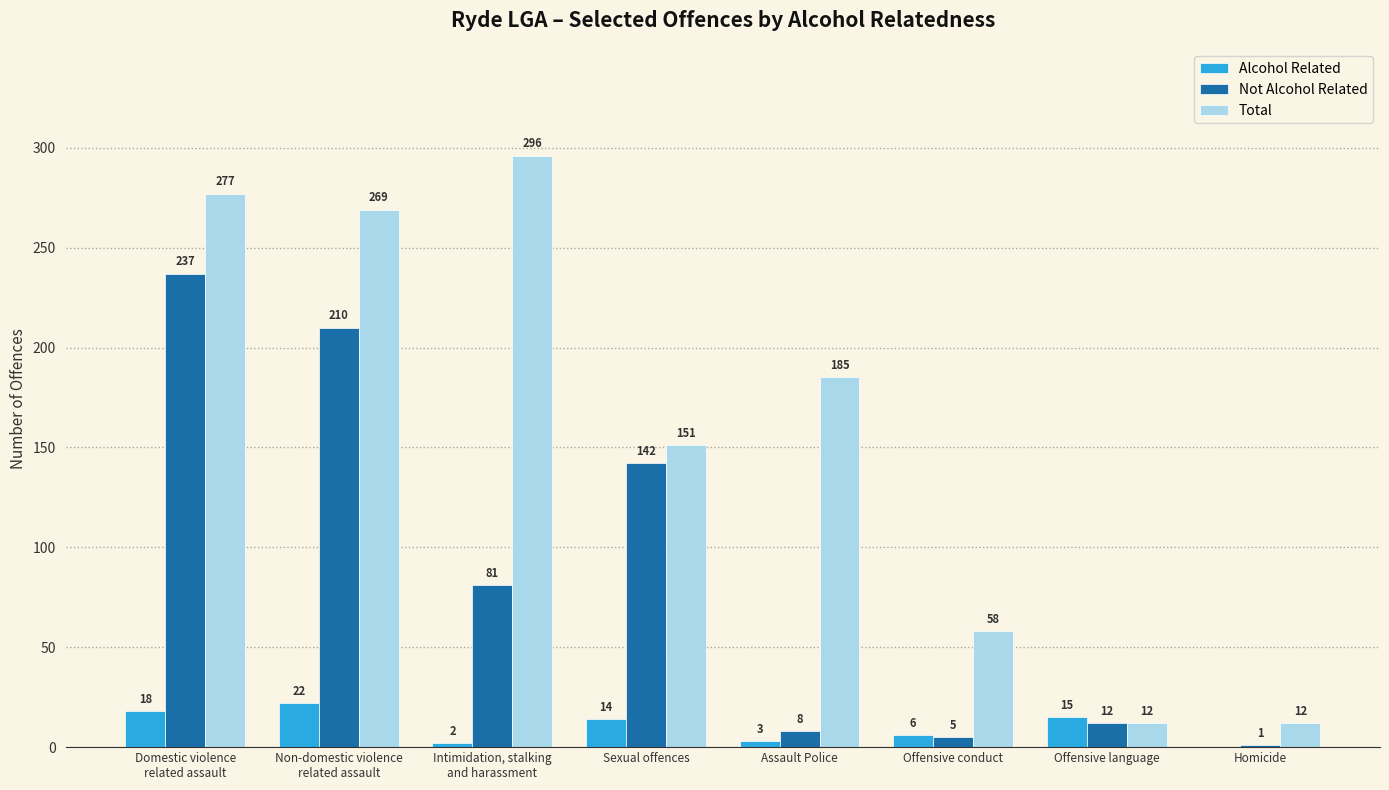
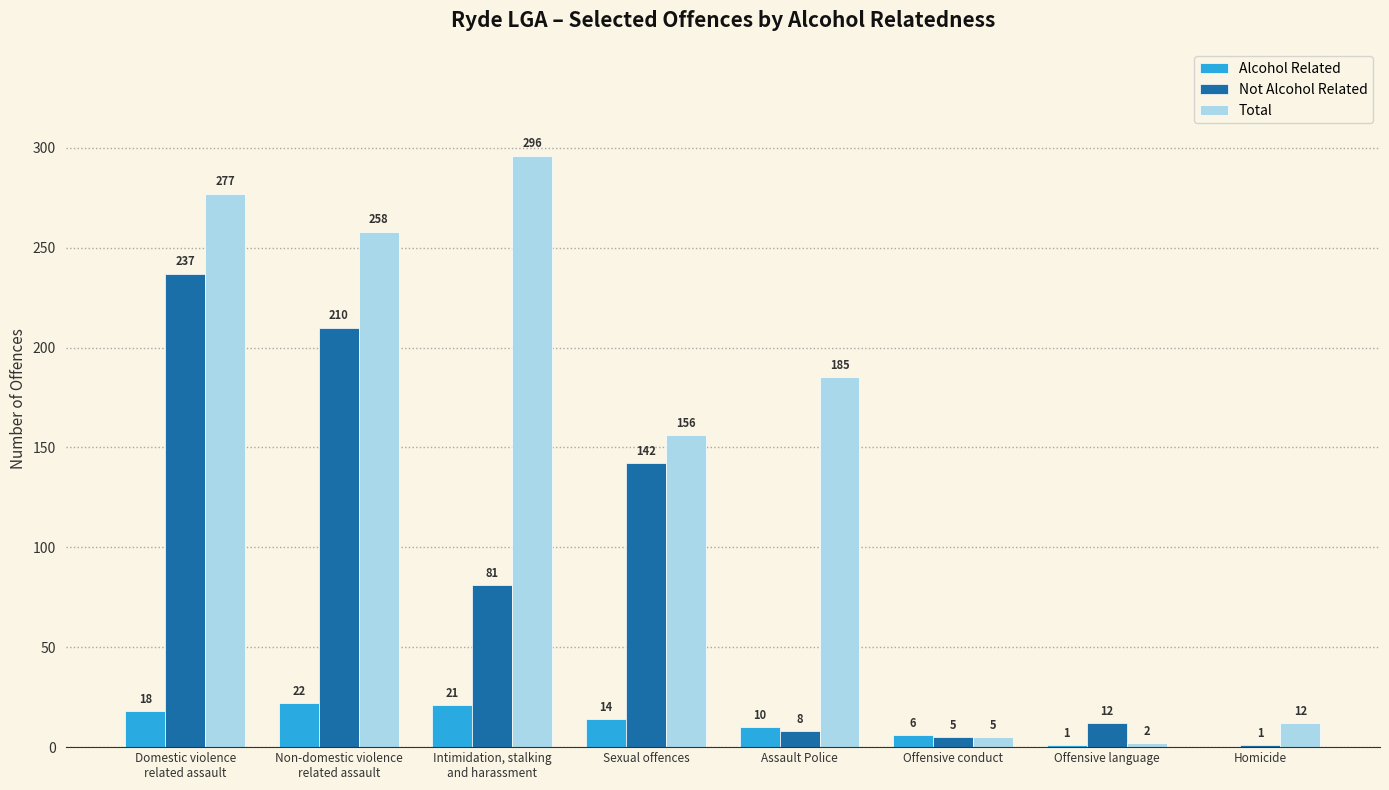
  {
    "Alcohol Related": {
      "Domestic violence related assault": 18,
      "Non-domestic violence related assault": 22,
-     "Intimidation, stalking and harassment": 2,
+     "Intimidation, stalking and harassment": 21,
      "Sexual offences": 14,
-     "Assault Police": 3,
+     "Assault Police": 10,
      "Offensive conduct": 6,
-     "Offensive language": 15
+     "Offensive language": 1
    },
    "Not Alcohol Related": {
      "Domestic violence related assault": 237,
      "Non-domestic violence related assault": 210,
      "Intimidation, stalking and harassment": 81,
      "Sexual offences": 142,
      "Assault Police": 8,
      "Offensive conduct": 5,
      "Offensive language": 12,
      "Homicide": 1
    },
    "Total": {
      "Domestic violence related assault": 277,
-     "Non-domestic violence related assault": 269,
+     "Non-domestic violence related assault": 258,
      "Intimidation, stalking and harassment": 296,
-     "Sexual offences": 151,
+     "Sexual offences": 156,
      "Assault Police": 185,
-     "Offensive conduct": 58,
-     "Offensive language": 12,
+     "Offensive conduct": 5,
+     "Offensive language": 2,
      "Homicide": 12
    }
  }
